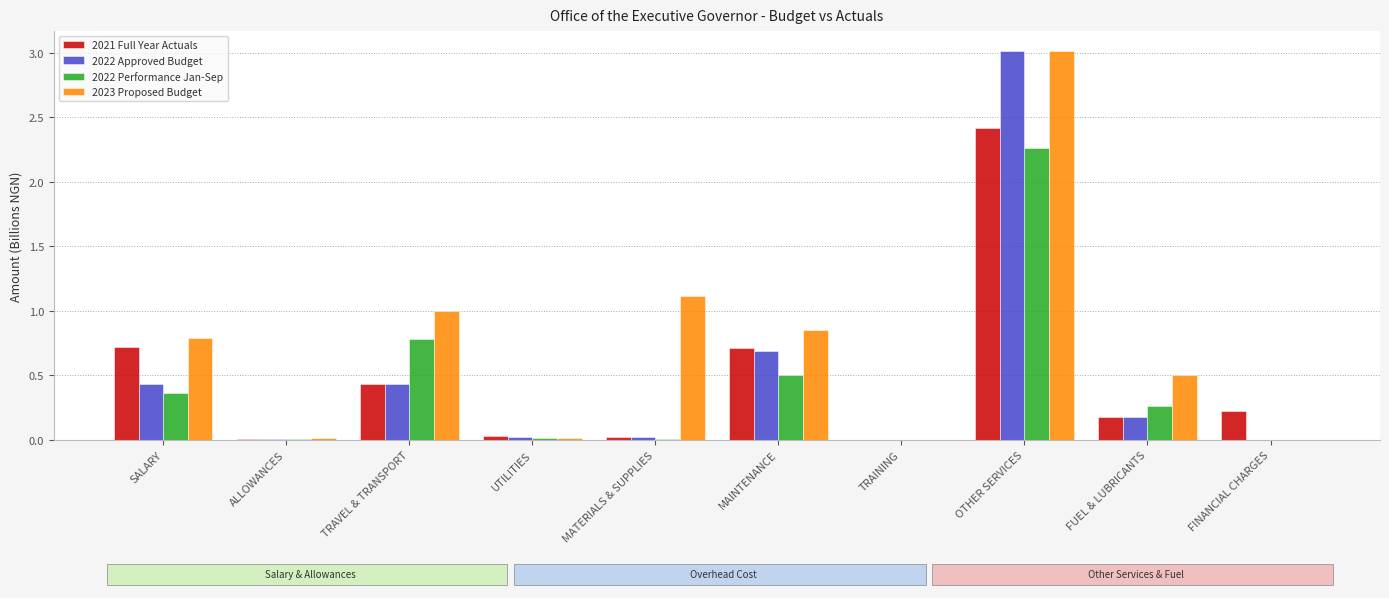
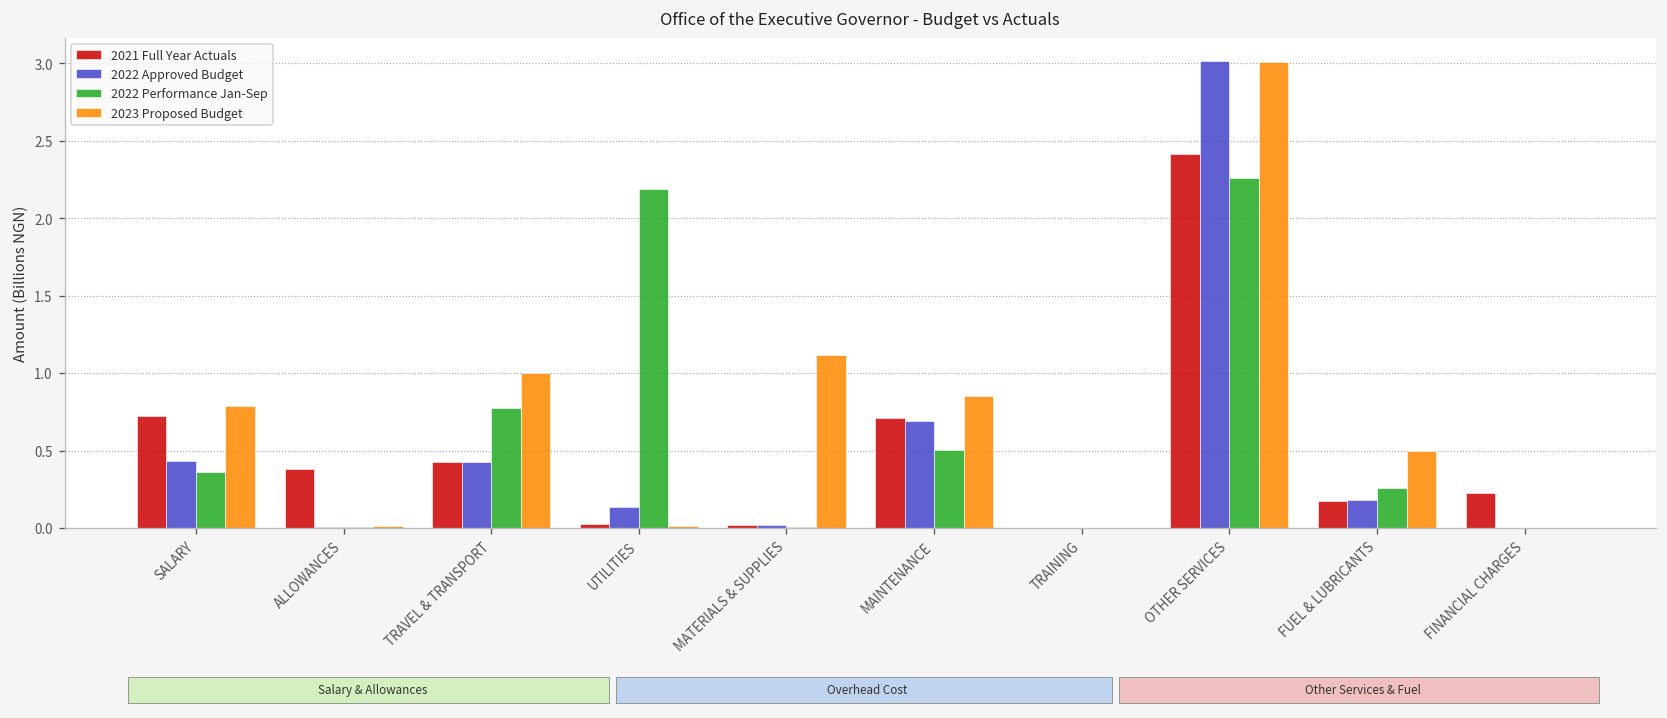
  {
    "2021 Full Year Actuals": {
      "SALARY": 0.72,
-     "ALLOWANCES": 0.01,
+     "ALLOWANCES": 0.38,
      "TRAVEL & TRANSPORT": 0.43,
      "UTILITIES": 0.02,
      "MAINTENANCE": 0.71,
      "OTHER SERVICES": 2.42,
      "FUEL & LUBRICANTS": 0.17,
      "FINANCIAL CHARGES": 0.22
    },
    "2022 Approved Budget": {
      "SALARY": 0.43,
      "TRAVEL & TRANSPORT": 0.43,
-     "UTILITIES": 0.02,
+     "UTILITIES": 0.14,
      "MATERIALS & SUPPLIES": 0.02,
      "MAINTENANCE": 0.69,
      "OTHER SERVICES": 3.02,
      "FUEL & LUBRICANTS": 0.18
    },
    "2022 Performance Jan-Sep": {
      "SALARY": 0.36,
      "TRAVEL & TRANSPORT": 0.78,
-     "UTILITIES": 0.01,
+     "UTILITIES": 2.19,
      "MAINTENANCE": 0.50,
      "TRAINING": 0.00,
      "OTHER SERVICES": 2.26,
      "FUEL & LUBRICANTS": 0.26
    },
    "2023 Proposed Budget": {
      "SALARY": 0.79,
      "TRAVEL & TRANSPORT": 1.00,
      "MATERIALS & SUPPLIES": 1.11,
      "MAINTENANCE": 0.85,
      "OTHER SERVICES": 3.01,
      "FUEL & LUBRICANTS": 0.50
    }
  }
